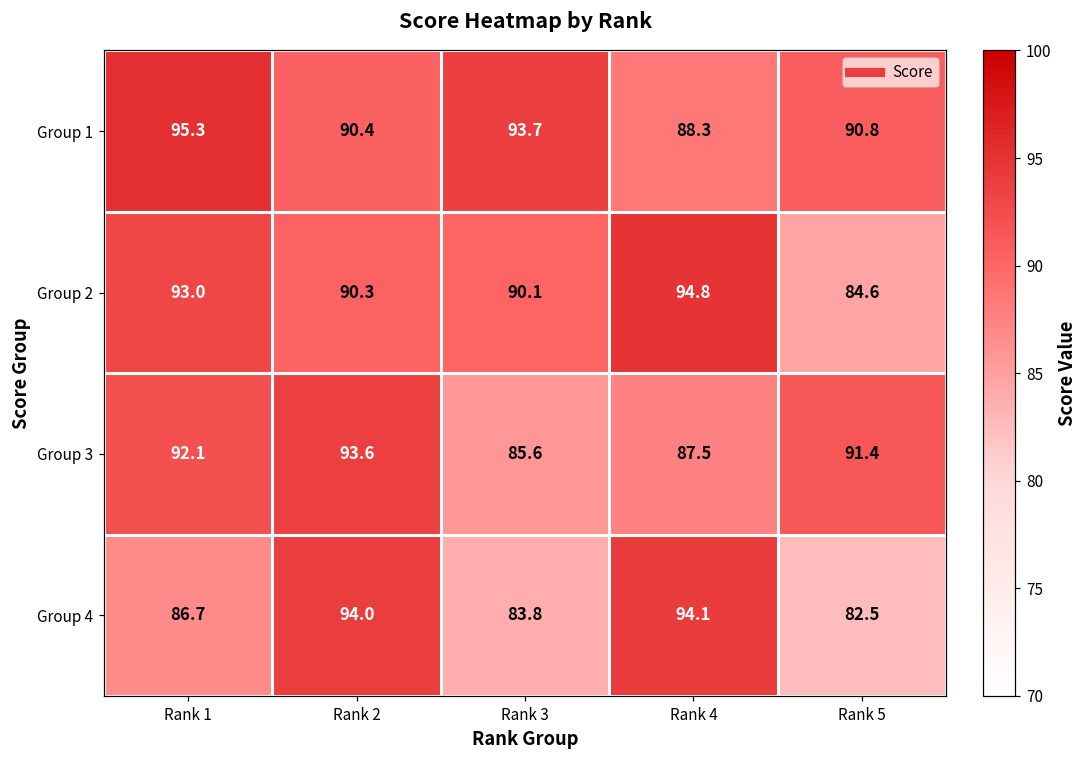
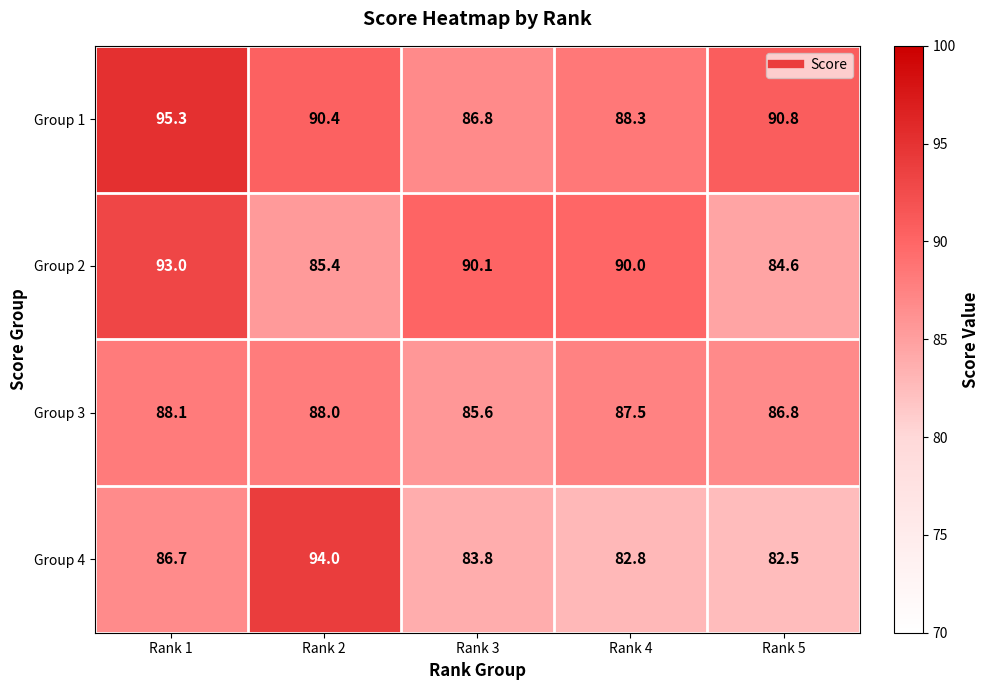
  {
    "Group 1": {
      "Rank 1": 95.3,
      "Rank 2": 90.4,
-     "Rank 3": 93.7,
+     "Rank 3": 86.8,
      "Rank 4": 88.3,
      "Rank 5": 90.8
    },
    "Group 2": {
      "Rank 1": 93.0,
-     "Rank 2": 90.3,
+     "Rank 2": 85.4,
      "Rank 3": 90.1,
-     "Rank 4": 94.8,
+     "Rank 4": 90.0,
      "Rank 5": 84.6
    },
    "Group 3": {
-     "Rank 1": 92.1,
-     "Rank 2": 93.6,
+     "Rank 1": 88.1,
+     "Rank 2": 88.0,
      "Rank 3": 85.6,
      "Rank 4": 87.5,
-     "Rank 5": 91.4
+     "Rank 5": 86.8
    },
    "Group 4": {
      "Rank 1": 86.7,
      "Rank 2": 94.0,
      "Rank 3": 83.8,
-     "Rank 4": 94.1,
+     "Rank 4": 82.8,
      "Rank 5": 82.5
    }
  }
